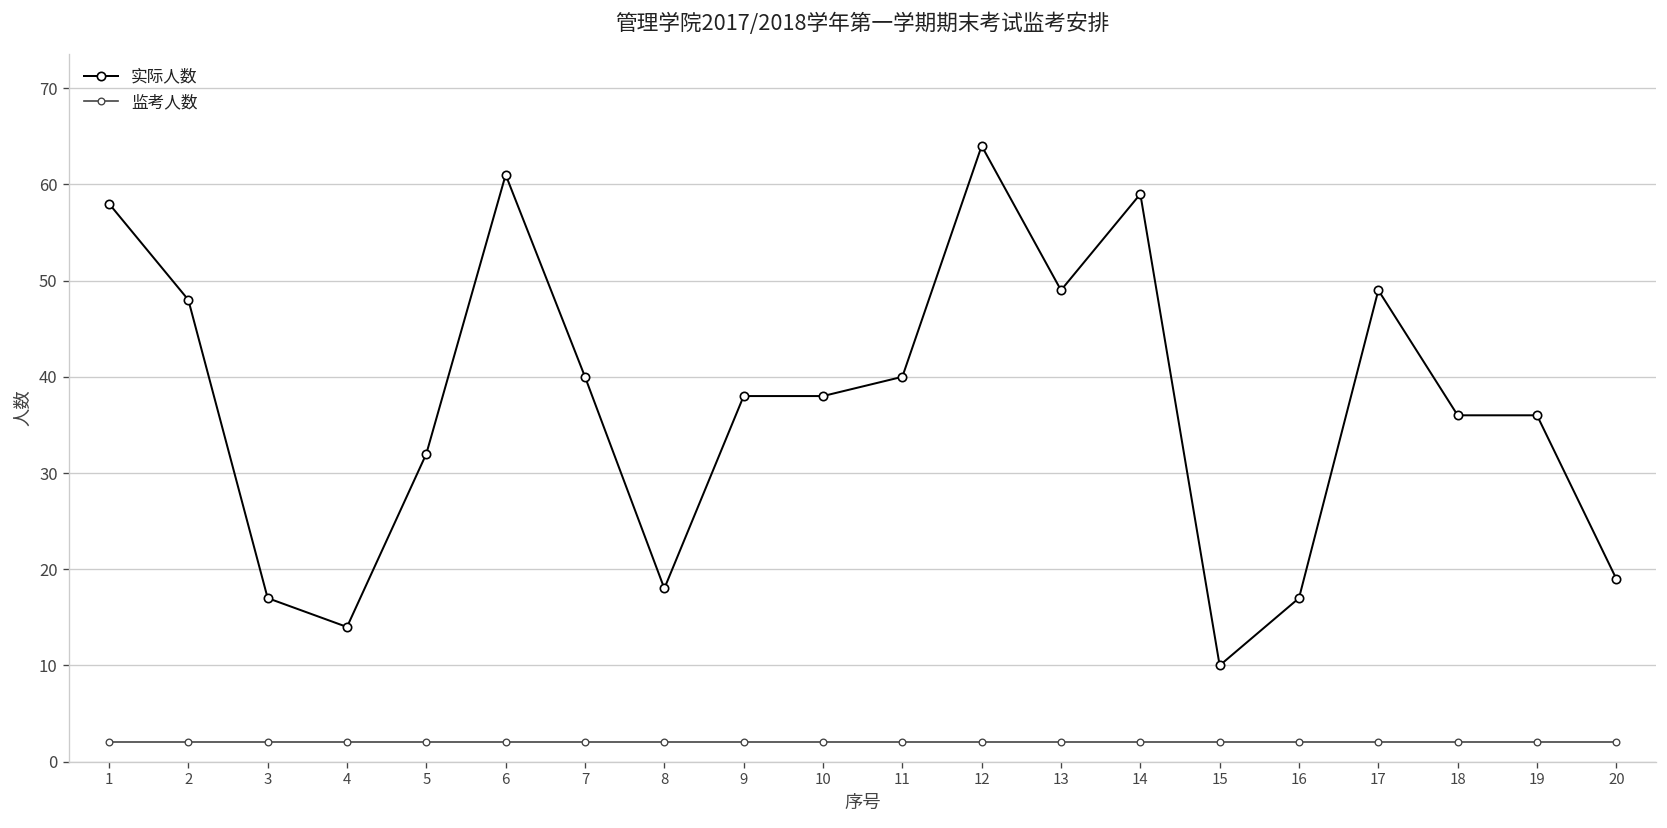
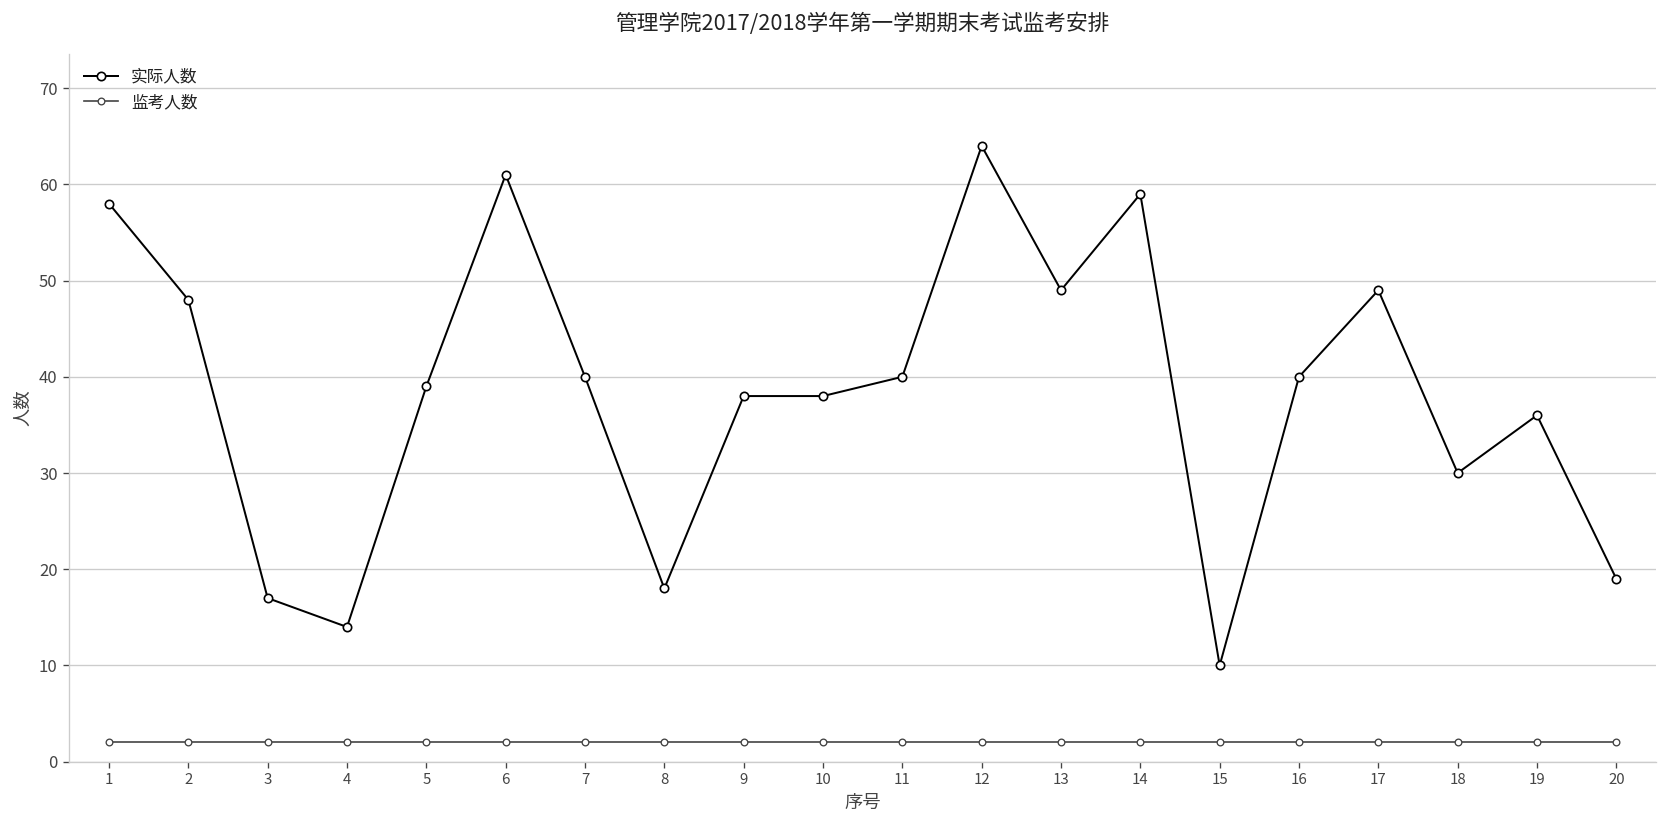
  {
    "实际人数": {
      "1": 58,
      "2": 48,
      "3": 17,
      "4": 14,
-     "5": 32,
+     "5": 39,
      "6": 61,
      "7": 40,
      "8": 18,
      "9": 38,
      "10": 38,
      "11": 40,
      "12": 64,
      "13": 49,
      "14": 59,
      "15": 10,
-     "16": 17,
+     "16": 40,
      "17": 49,
-     "18": 36,
+     "18": 30,
      "19": 36,
      "20": 19
    },
    "监考人数": {
      "1": 2,
      "2": 2,
      "3": 2,
      "4": 2,
      "5": 2,
      "6": 2,
      "7": 2,
      "8": 2,
      "9": 2,
      "10": 2,
      "11": 2,
      "12": 2,
      "13": 2,
      "14": 2,
      "15": 2,
      "16": 2,
      "17": 2,
      "18": 2,
      "19": 2,
      "20": 2
    }
  }
